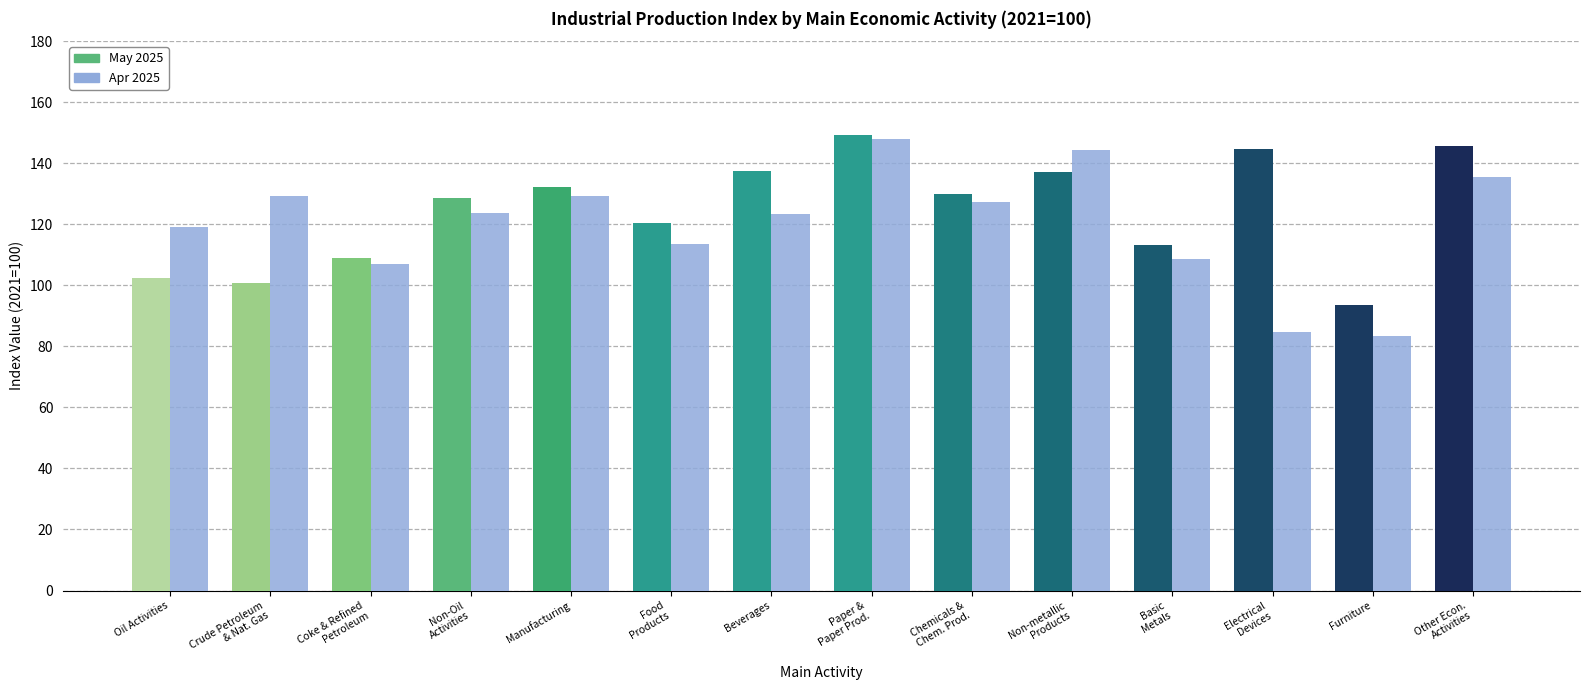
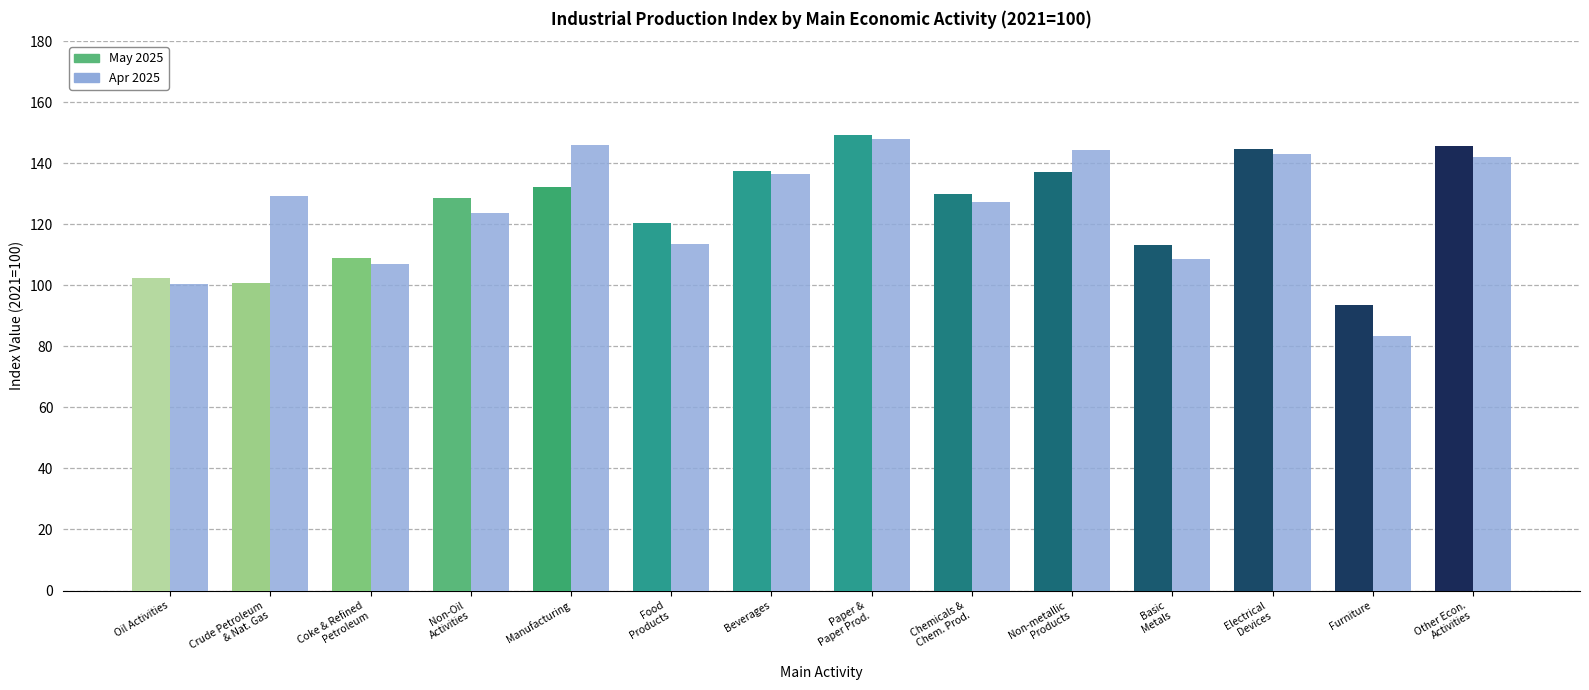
  {
    "Apr 2025": {
-     "Oil Activities": 119,
+     "Oil Activities": 100,
      "Crude Petroleum & Nat. Gas": 129,
      "Coke & Refined Petroleum": 107,
      "Non-Oil Activities": 124,
-     "Manufacturing": 129,
+     "Manufacturing": 146,
      "Food Products": 113,
-     "Beverages": 123,
+     "Beverages": 136,
      "Paper & Paper Prod.": 148,
      "Chemicals & Chem. Prod.": 127,
      "Non-metallic Products": 144,
      "Basic Metals": 109,
-     "Electrical Devices": 85,
+     "Electrical Devices": 143,
      "Furniture": 83,
-     "Other Econ. Activities": 136
+     "Other Econ. Activities": 142
    }
  }
